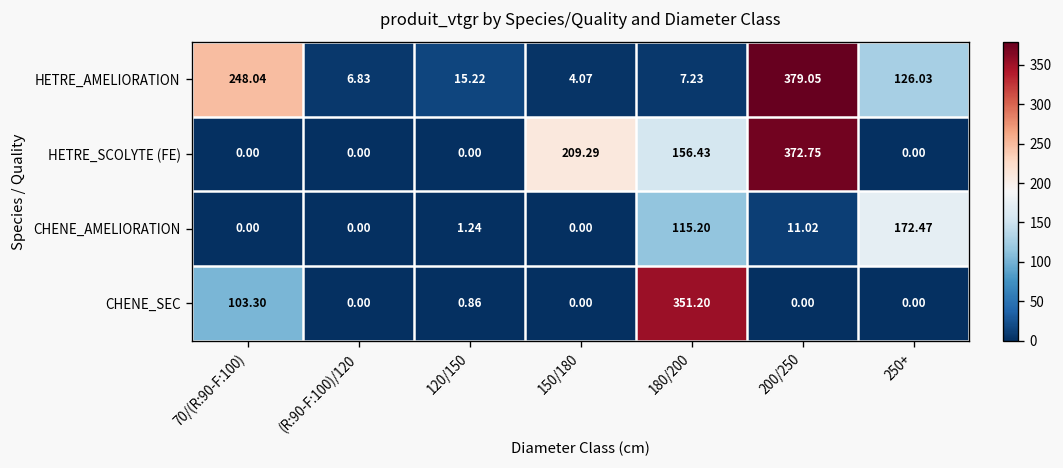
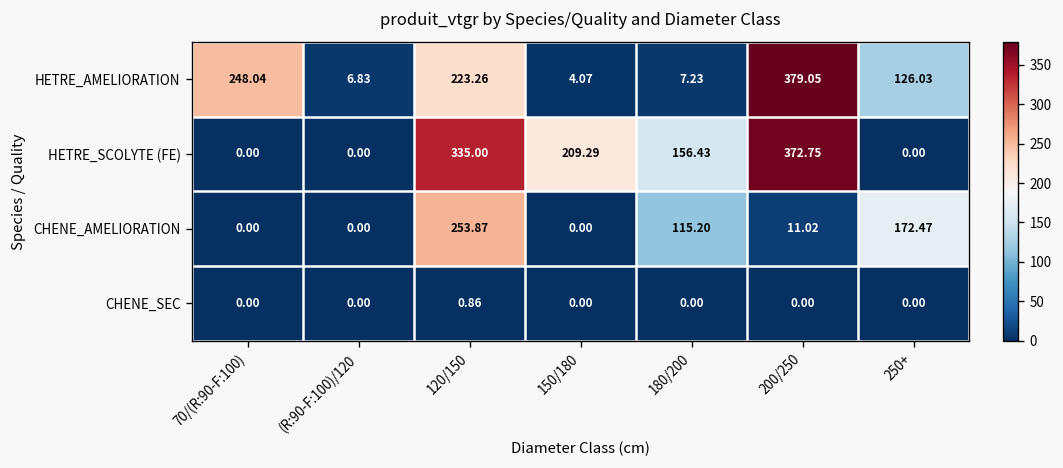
  {
    "HETRE_AMELIORATION": {
      "70/(R:90-F:100)": 248.04,
      "(R:90-F:100)/120": 6.83,
-     "120/150": 15.22,
+     "120/150": 223.26,
      "150/180": 4.07,
      "180/200": 7.23,
      "200/250": 379.05,
      "250+": 126.03
    },
    "HETRE_SCOLYTE (FE)": {
      "70/(R:90-F:100)": 0.00,
      "(R:90-F:100)/120": 0.00,
-     "120/150": 0.00,
+     "120/150": 335.00,
      "150/180": 209.29,
      "180/200": 156.43,
      "200/250": 372.75,
      "250+": 0.00
    },
    "CHENE_AMELIORATION": {
      "70/(R:90-F:100)": 0.00,
      "(R:90-F:100)/120": 0.00,
-     "120/150": 1.24,
+     "120/150": 253.87,
      "150/180": 0.00,
      "180/200": 115.20,
      "200/250": 11.02,
      "250+": 172.47
    },
    "CHENE_SEC": {
-     "70/(R:90-F:100)": 103.30,
+     "70/(R:90-F:100)": 0.00,
      "(R:90-F:100)/120": 0.00,
      "120/150": 0.86,
      "150/180": 0.00,
-     "180/200": 351.20,
+     "180/200": 0.00,
      "200/250": 0.00,
      "250+": 0.00
    }
  }
